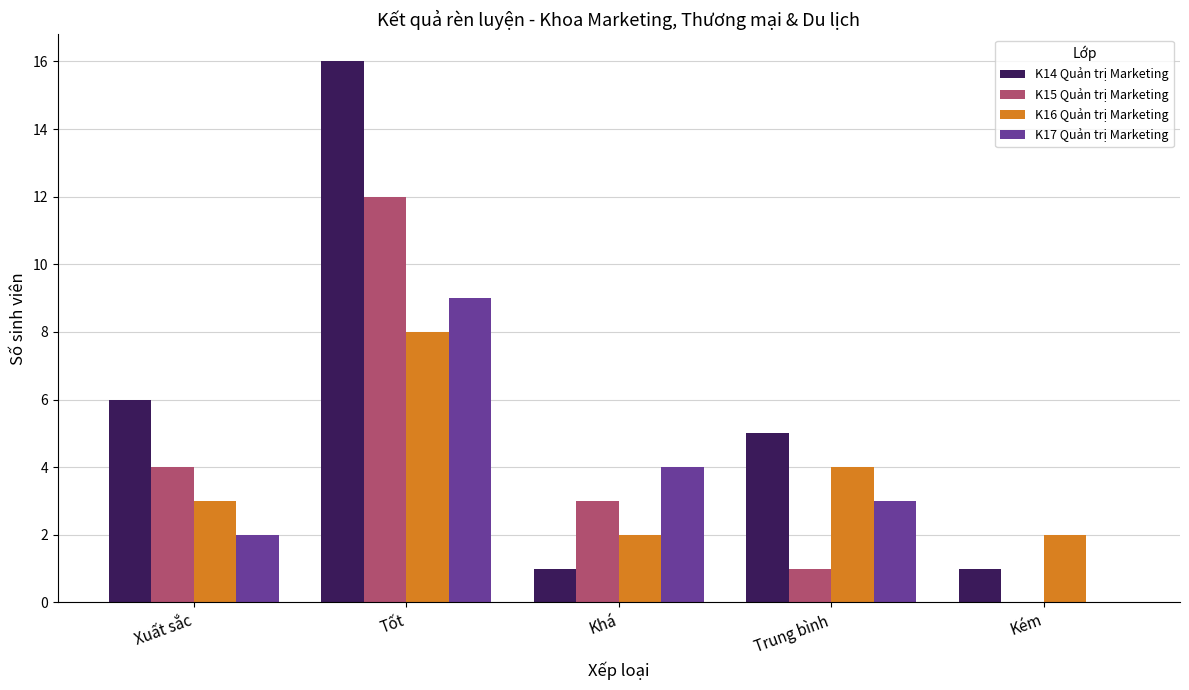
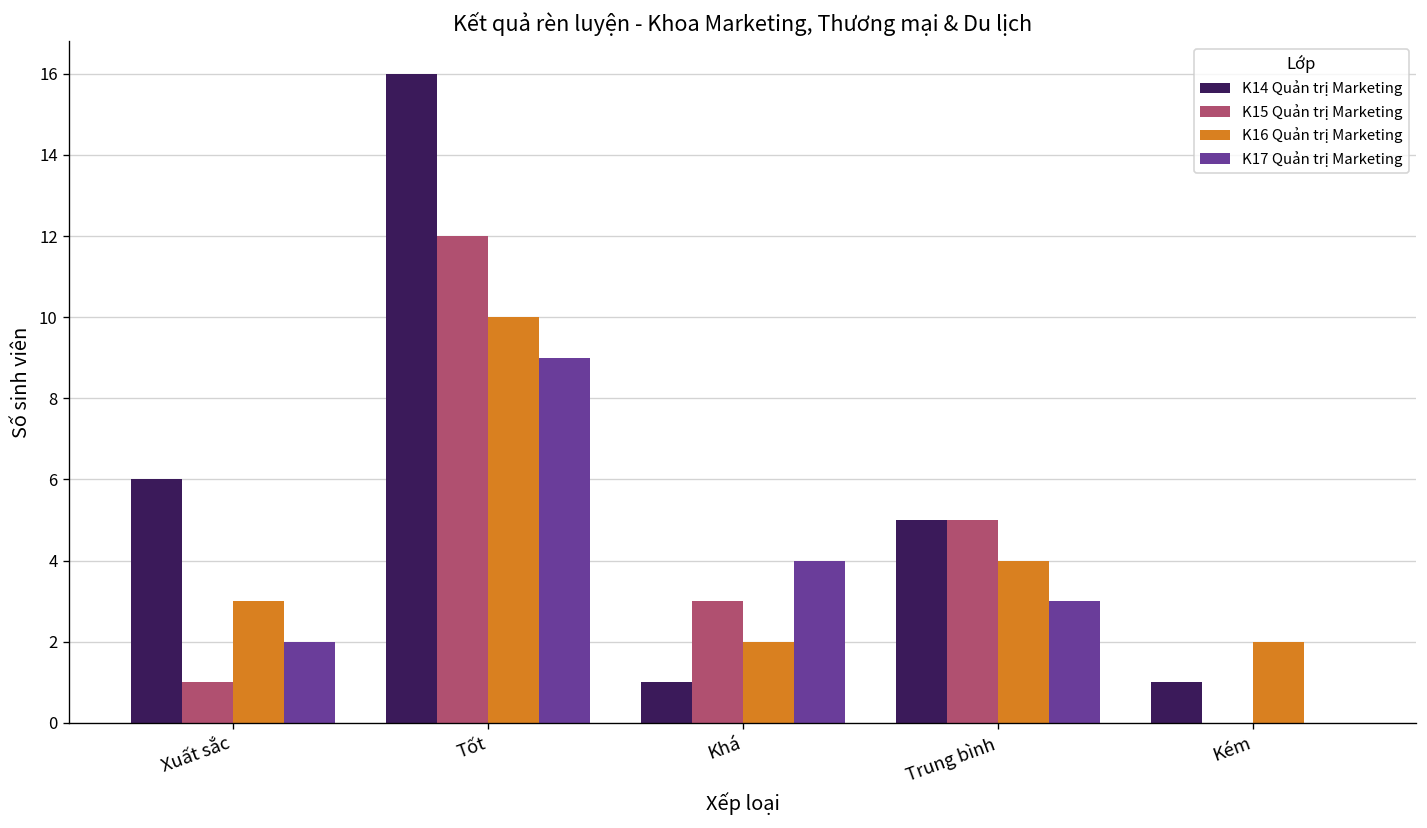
  {
    "K14 Quản trị Marketing": {
      "Xuất sắc": 6,
      "Tốt": 16,
      "Khá": 1,
      "Trung bình": 5,
      "Kém": 1
    },
    "K15 Quản trị Marketing": {
-     "Xuất sắc": 4,
+     "Xuất sắc": 1,
      "Tốt": 12,
      "Khá": 3,
-     "Trung bình": 1,
+     "Trung bình": 5,
      "Kém": 0
    },
    "K16 Quản trị Marketing": {
      "Xuất sắc": 3,
-     "Tốt": 8,
+     "Tốt": 10,
      "Khá": 2,
      "Trung bình": 4,
      "Kém": 2
    },
    "K17 Quản trị Marketing": {
      "Xuất sắc": 2,
      "Tốt": 9,
      "Khá": 4,
      "Trung bình": 3,
      "Kém": 0
    }
  }
